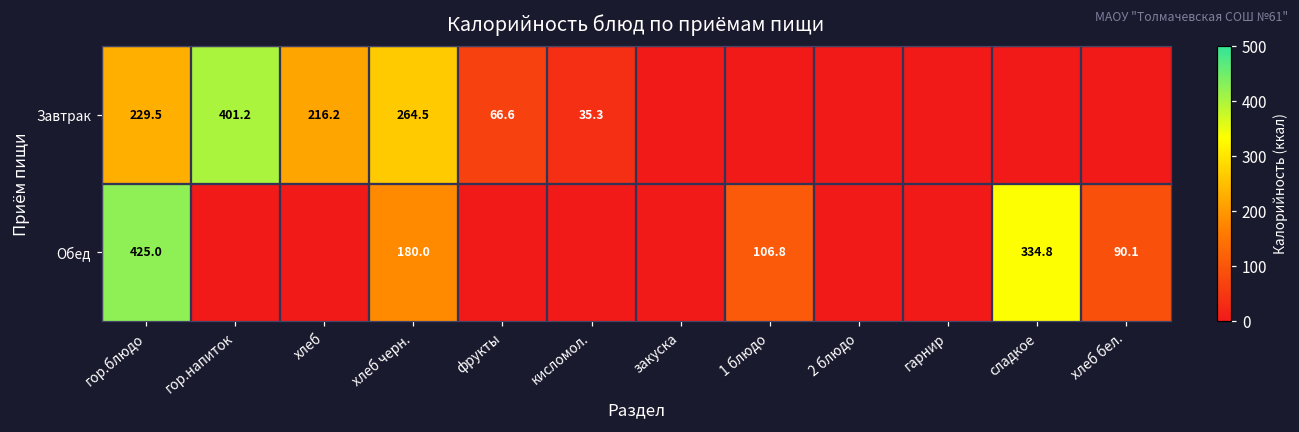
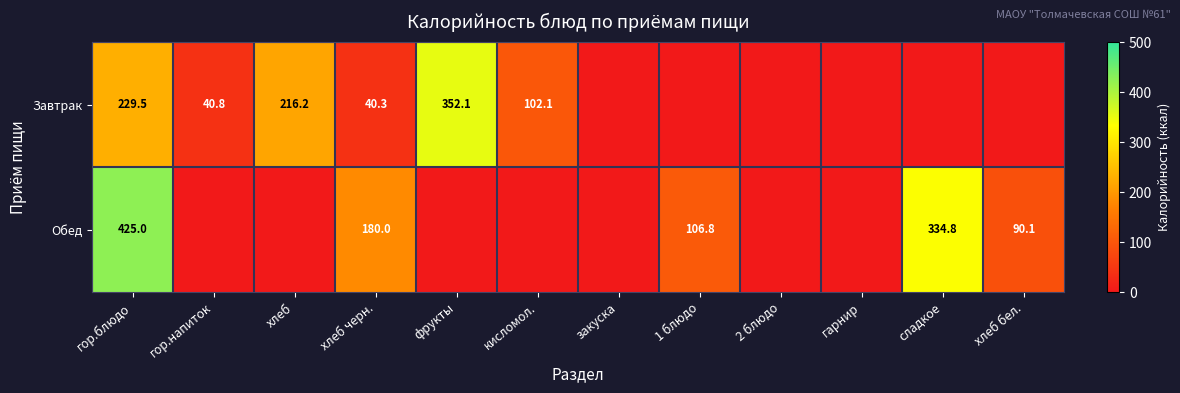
  {
    "Завтрак": {
      "гор.блюдо": 229.5,
-     "гор.напиток": 401.2,
+     "гор.напиток": 40.8,
      "хлеб": 216.2,
-     "хлеб черн.": 264.5,
-     "фрукты": 66.6,
-     "кисломол.": 35.3
+     "хлеб черн.": 40.3,
+     "фрукты": 352.1,
+     "кисломол.": 102.1
    },
    "Обед": {
      "гор.блюдо": 425.0,
      "хлеб черн.": 180.0,
      "1 блюдо": 106.8,
      "сладкое": 334.8,
      "хлеб бел.": 90.1
    }
  }
